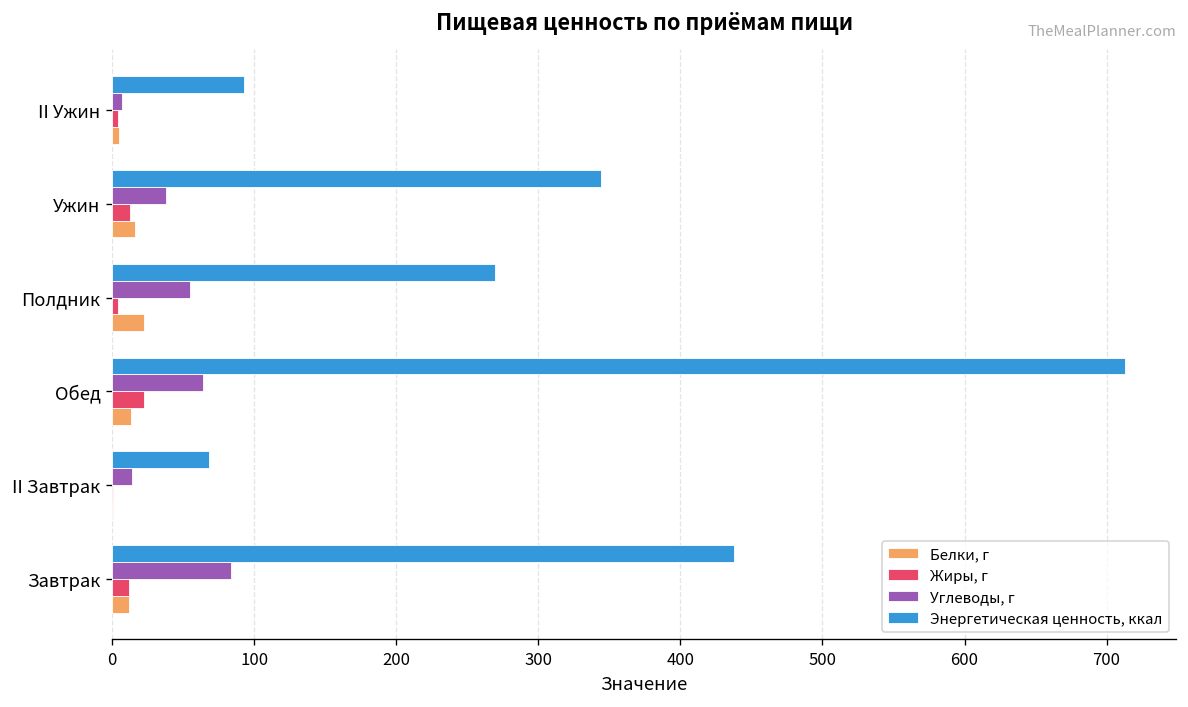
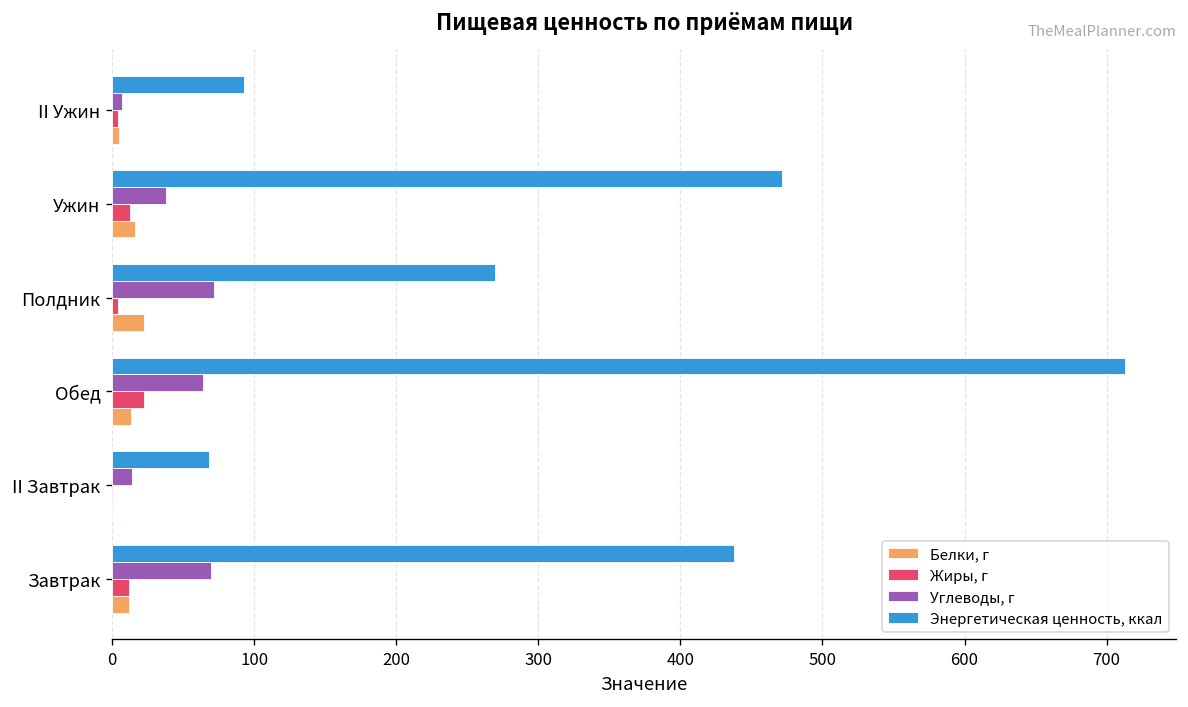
  {
    "Белки, г": {
      "II Ужин": 5,
      "Ужин": 16,
      "Полдник": 22,
      "Обед": 13,
      "Завтрак": 12
    },
    "Жиры, г": {
      "II Ужин": 4,
      "Ужин": 13,
      "Полдник": 4,
      "Обед": 22,
      "Завтрак": 12
    },
    "Углеводы, г": {
      "II Ужин": 7,
      "Ужин": 38,
-     "Полдник": 55,
+     "Полдник": 72,
      "Обед": 64,
      "II Завтрак": 14,
-     "Завтрак": 84
+     "Завтрак": 70
    },
    "Энергетическая ценность, ккал": {
      "II Ужин": 93,
-     "Ужин": 344,
+     "Ужин": 472,
      "Полдник": 269,
      "Обед": 713,
      "II Завтрак": 68,
      "Завтрак": 438
    }
  }
